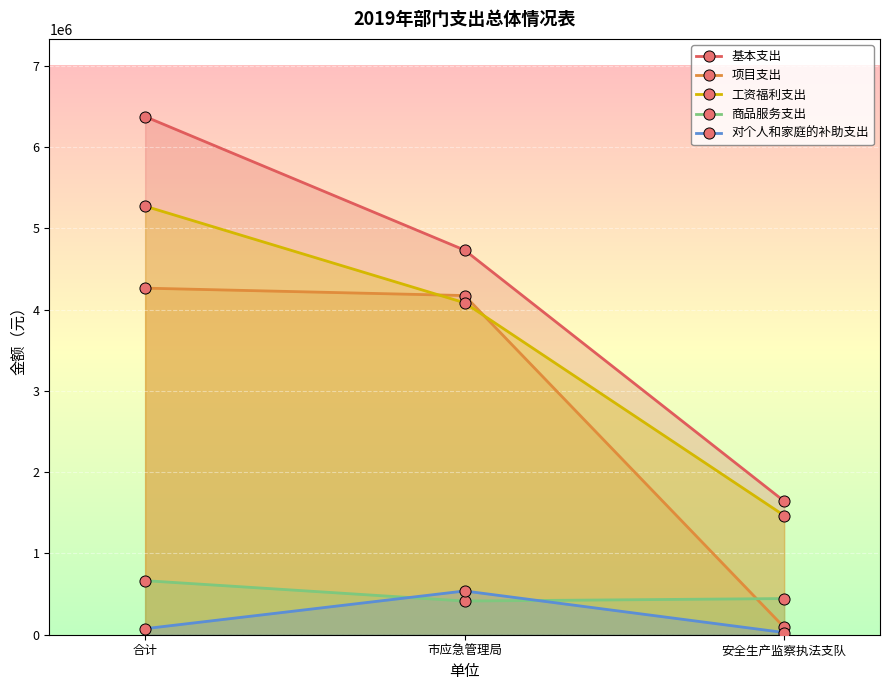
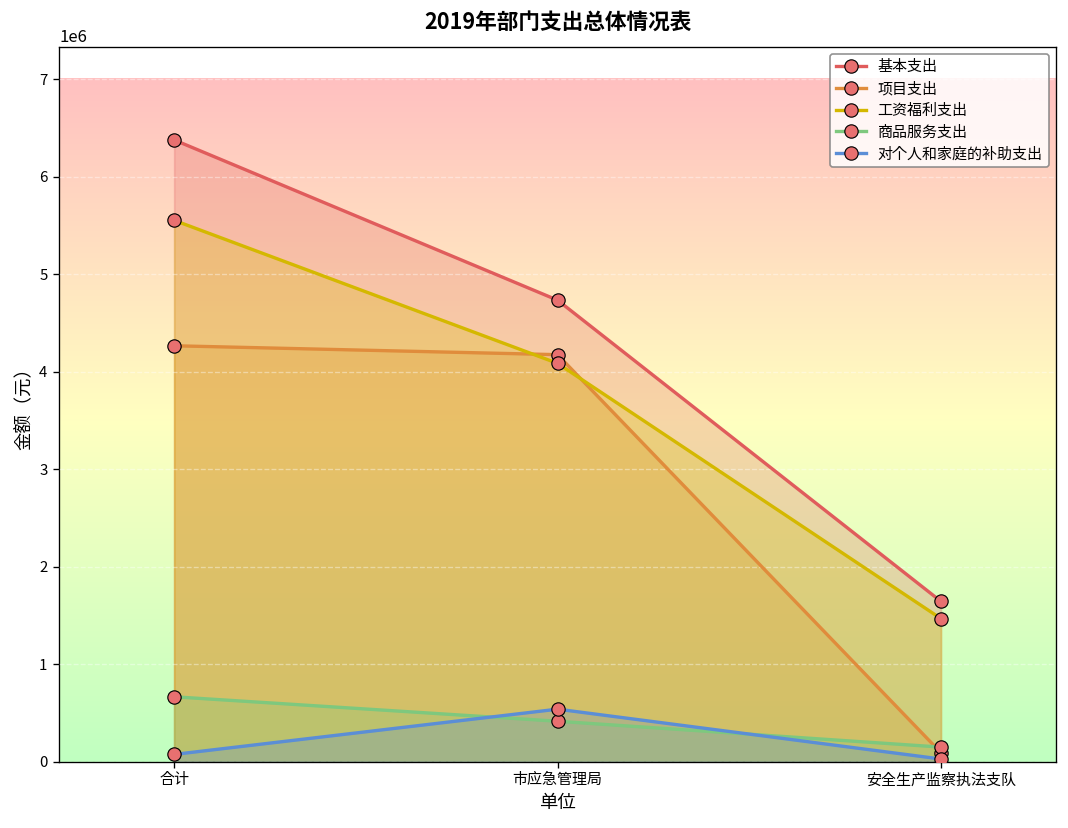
  {
    "工资福利支出": {
-     "合计": 5300000,
+     "合计": 5600000,
      "市应急管理局": 4100000,
      "安全生产监察执法支队": 1500000
    },
    "商品服务支出": {
      "合计": 700000,
      "市应急管理局": 400000,
-     "安全生产监察执法支队": 400000
+     "安全生产监察执法支队": 100000
    },
    "对个人和家庭的补助支出": {
      "合计": 100000,
      "市应急管理局": 500000,
      "安全生产监察执法支队": 0
    }
  }
